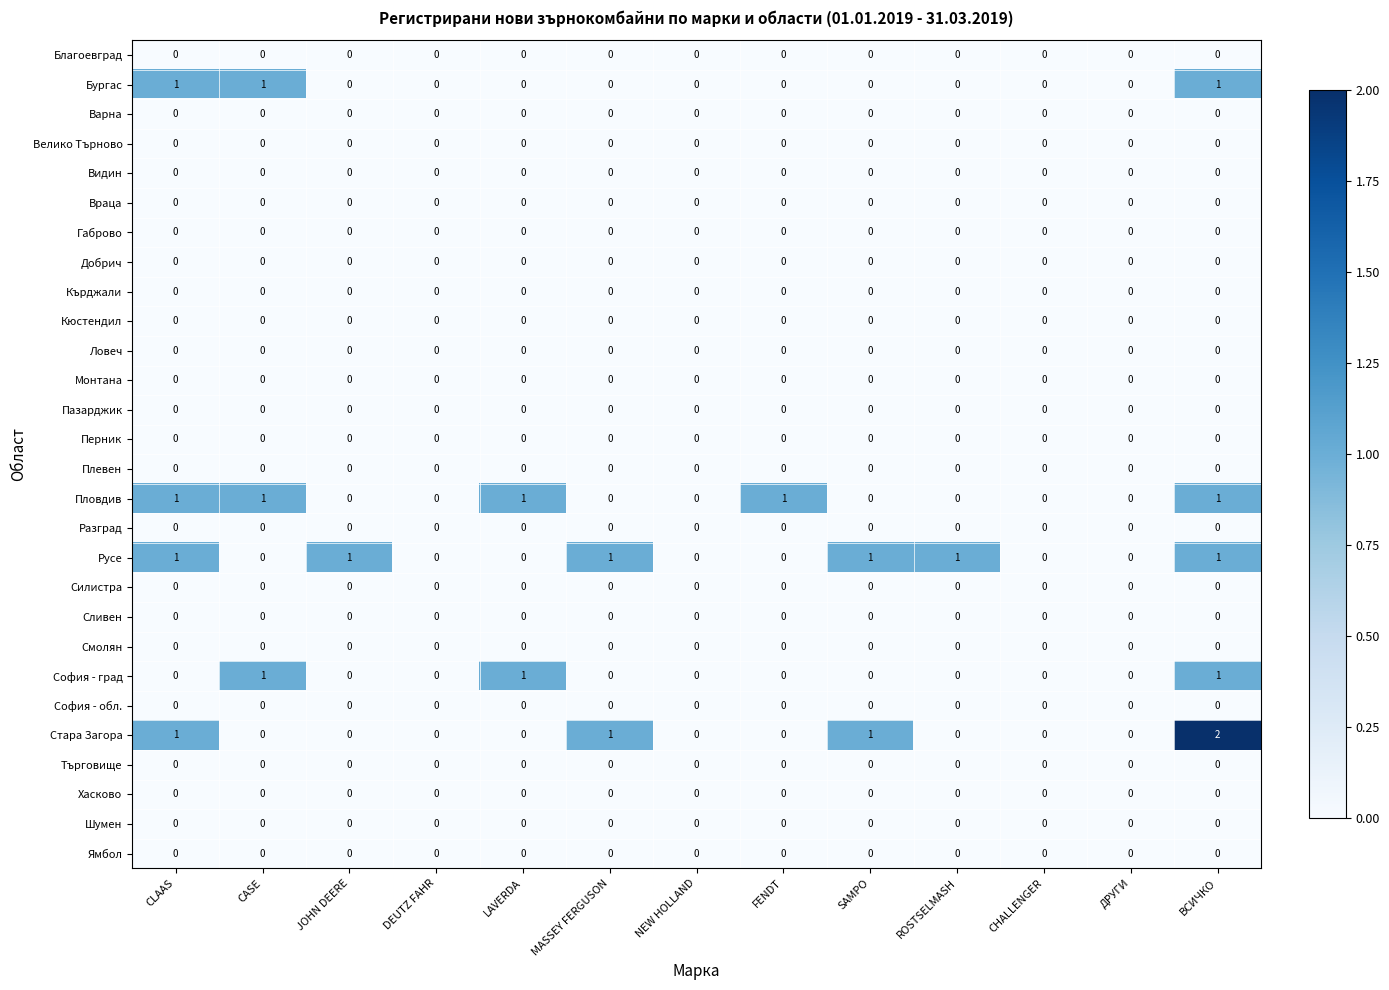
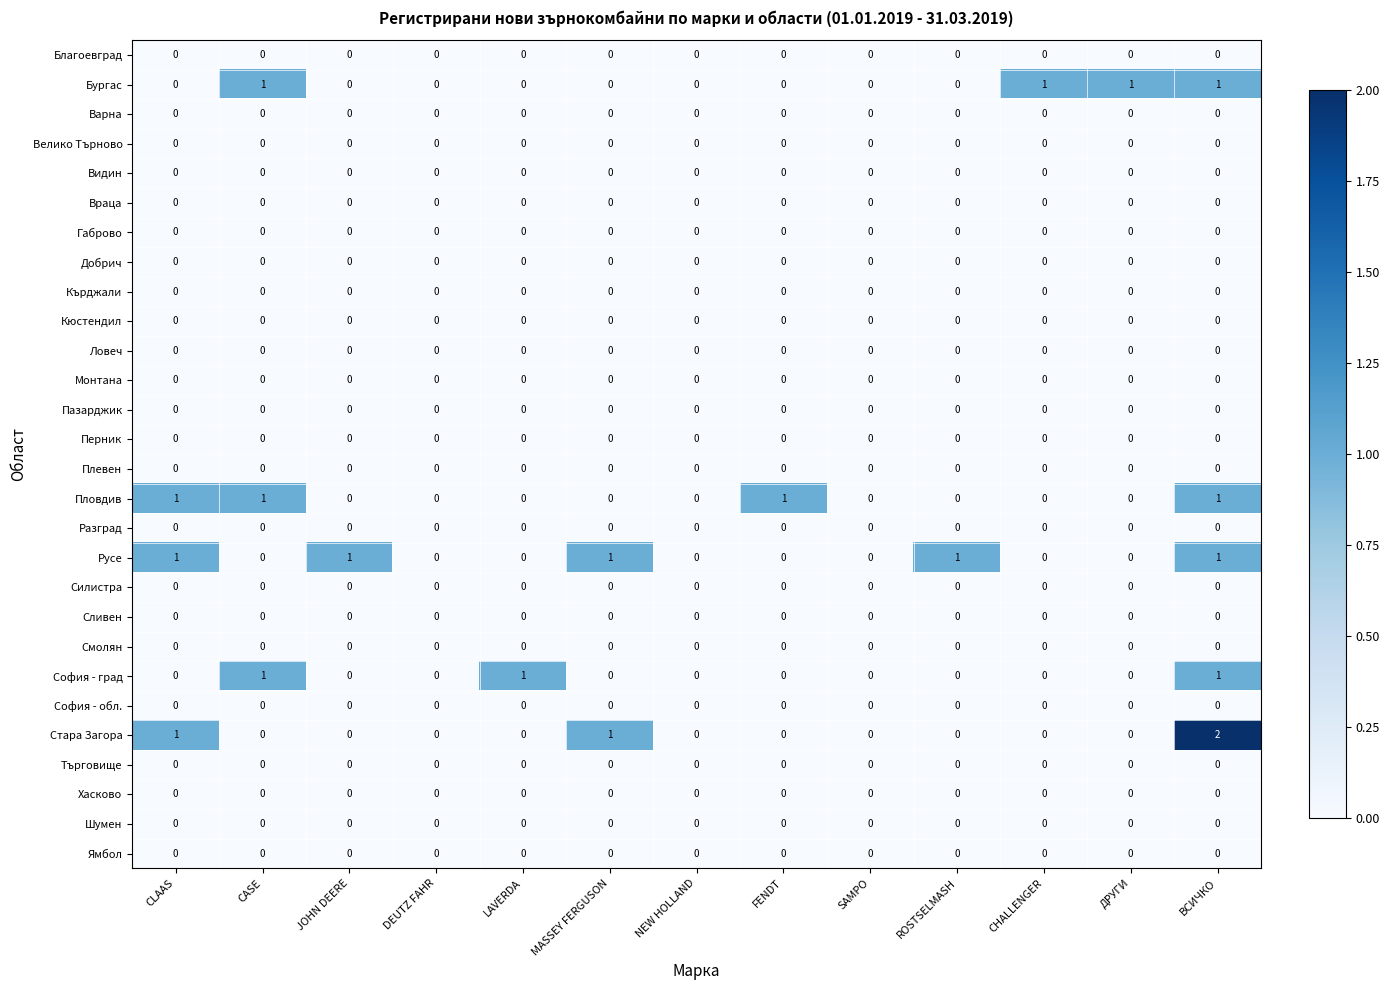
  {
    "Бургас": {
-     "CLAAS": 1,
+     "CLAAS": 0,
      "CASЕ": 1,
      "JOHN DEERE": 0,
      "DEUTZ FAHR": 0,
      "LAVERDA": 0,
      "MASSEY FERGUSON": 0,
      "NEW HOLLAND": 0,
      "FENDT": 0,
      "SAMPO": 0,
      "ROSTSELMASH": 0,
-     "CHALLENGER": 0,
-     "ДРУГИ": 0,
+     "CHALLENGER": 1,
+     "ДРУГИ": 1,
      "ВСИЧКО": 1
    },
    "Пловдив": {
      "CLAAS": 1,
      "CASЕ": 1,
      "JOHN DEERE": 0,
      "DEUTZ FAHR": 0,
-     "LAVERDA": 1,
+     "LAVERDA": 0,
      "MASSEY FERGUSON": 0,
      "NEW HOLLAND": 0,
      "FENDT": 1,
      "SAMPO": 0,
      "ROSTSELMASH": 0,
      "CHALLENGER": 0,
      "ДРУГИ": 0,
      "ВСИЧКО": 1
    },
    "Русе": {
      "CLAAS": 1,
      "CASЕ": 0,
      "JOHN DEERE": 1,
      "DEUTZ FAHR": 0,
      "LAVERDA": 0,
      "MASSEY FERGUSON": 1,
      "NEW HOLLAND": 0,
      "FENDT": 0,
-     "SAMPO": 1,
+     "SAMPO": 0,
      "ROSTSELMASH": 1,
      "CHALLENGER": 0,
      "ДРУГИ": 0,
      "ВСИЧКО": 1
    },
    "Стара Загора": {
      "CLAAS": 1,
      "CASЕ": 0,
      "JOHN DEERE": 0,
      "DEUTZ FAHR": 0,
      "LAVERDA": 0,
      "MASSEY FERGUSON": 1,
      "NEW HOLLAND": 0,
      "FENDT": 0,
-     "SAMPO": 1,
+     "SAMPO": 0,
      "ROSTSELMASH": 0,
      "CHALLENGER": 0,
      "ДРУГИ": 0,
      "ВСИЧКО": 2
    }
  }
